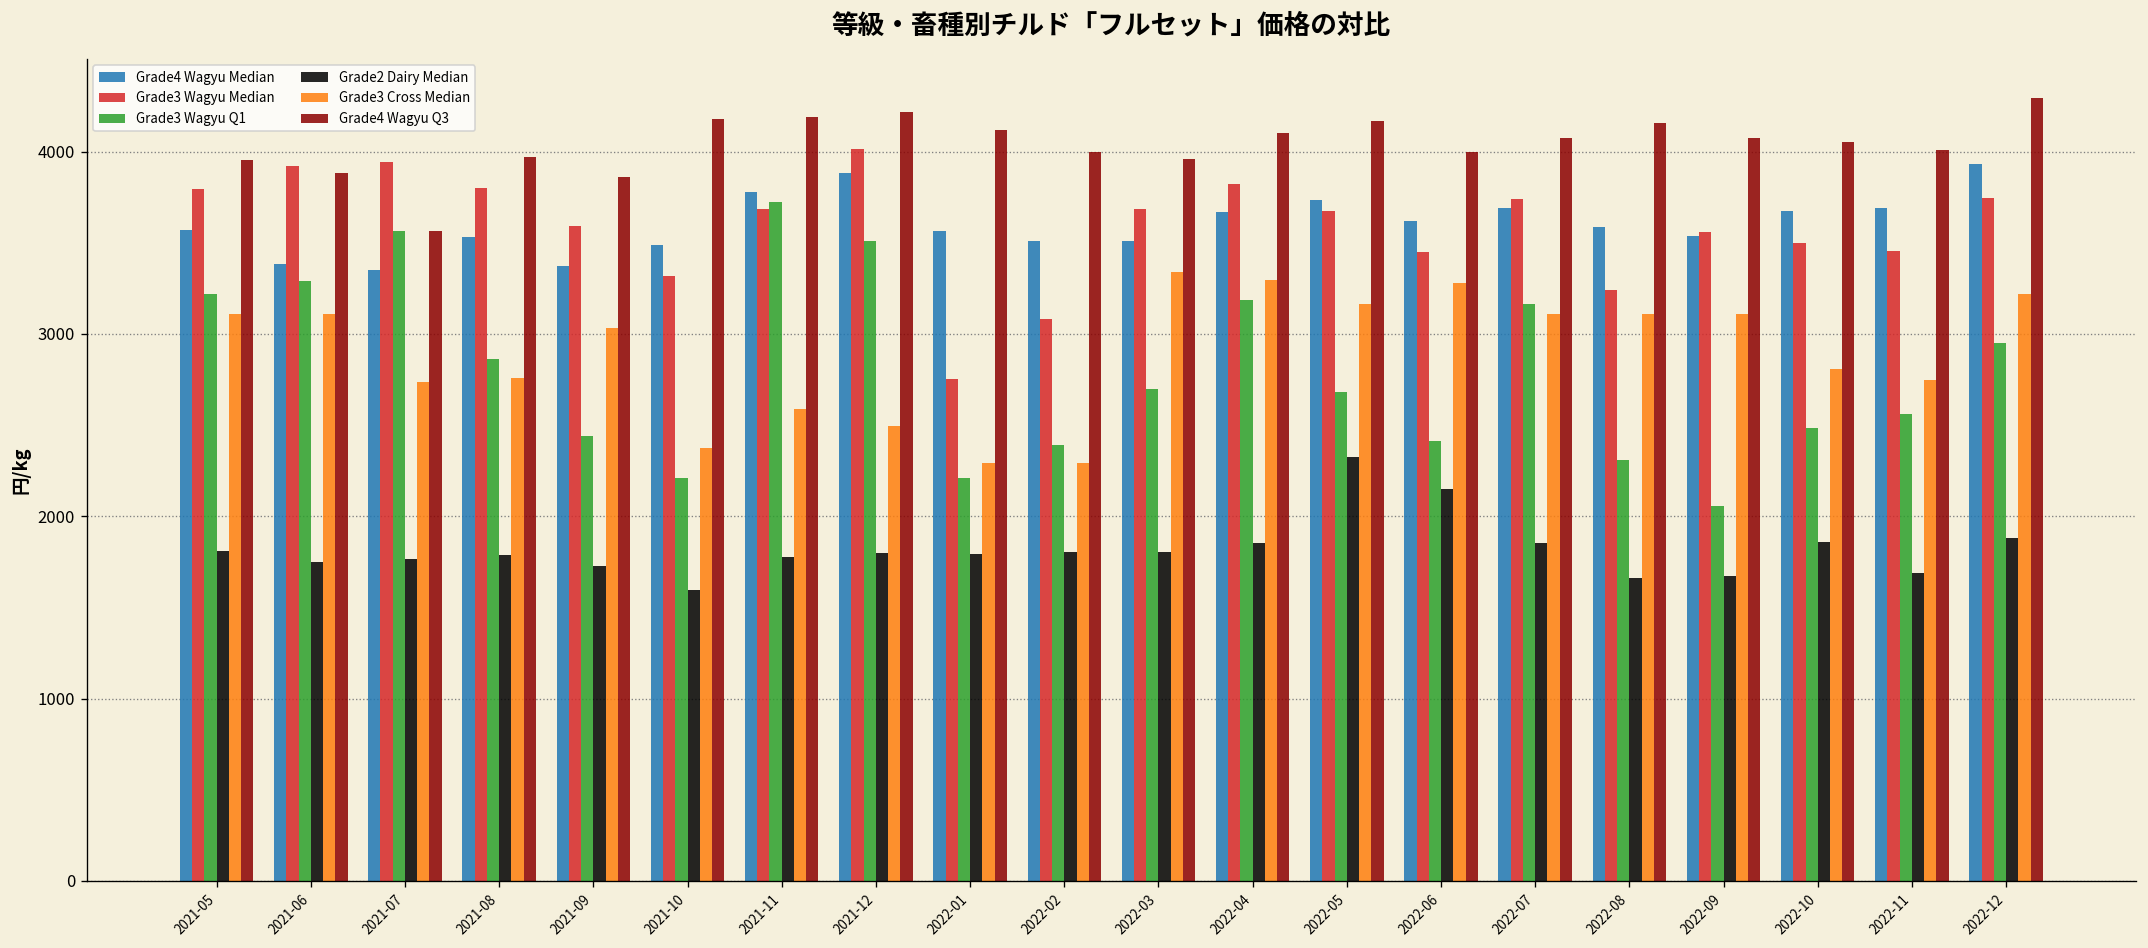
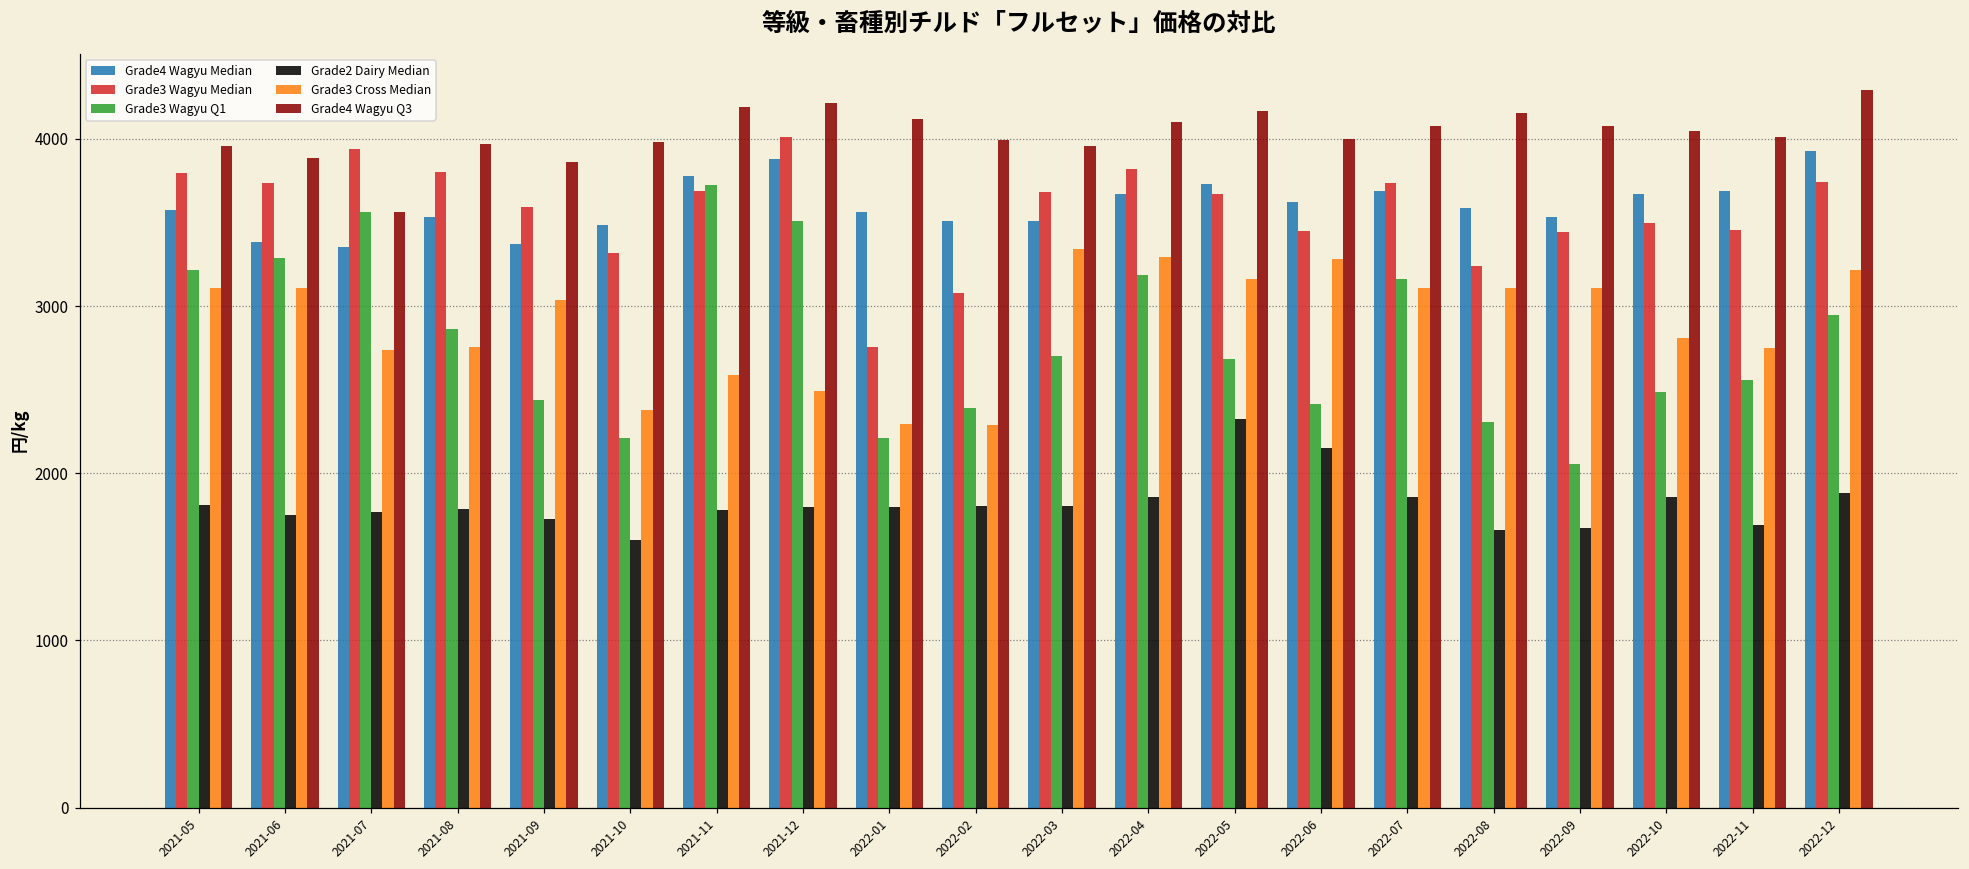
  {
    "Grade4 Wagyu Median": {
      "2021-05": 3570,
      "2021-06": 3390,
      "2021-07": 3350,
      "2021-08": 3530,
      "2021-09": 3370,
      "2021-10": 3490,
      "2021-11": 3780,
      "2021-12": 3880,
      "2022-01": 3560,
      "2022-02": 3510,
      "2022-03": 3510,
      "2022-04": 3670,
      "2022-05": 3730,
      "2022-06": 3620,
      "2022-07": 3690,
      "2022-08": 3590,
      "2022-09": 3540,
      "2022-10": 3670,
      "2022-11": 3690,
      "2022-12": 3930
    },
    "Grade3 Wagyu Median": {
      "2021-05": 3800,
-     "2021-06": 3920,
+     "2021-06": 3740,
      "2021-07": 3940,
      "2021-08": 3800,
      "2021-09": 3590,
      "2021-10": 3320,
      "2021-11": 3690,
      "2021-12": 4010,
      "2022-01": 2750,
      "2022-02": 3080,
      "2022-03": 3680,
      "2022-04": 3820,
      "2022-05": 3670,
      "2022-06": 3450,
      "2022-07": 3740,
      "2022-08": 3240,
-     "2022-09": 3560,
+     "2022-09": 3450,
      "2022-10": 3500,
      "2022-11": 3460,
      "2022-12": 3740
    },
    "Grade3 Wagyu Q1": {
      "2021-05": 3220,
      "2021-06": 3290,
      "2021-07": 3560,
      "2021-08": 2870,
      "2021-09": 2440,
      "2021-10": 2210,
      "2021-11": 3720,
      "2021-12": 3510,
      "2022-01": 2210,
      "2022-02": 2390,
      "2022-03": 2700,
      "2022-04": 3190,
      "2022-05": 2680,
      "2022-06": 2420,
      "2022-07": 3160,
      "2022-08": 2310,
      "2022-09": 2050,
      "2022-10": 2480,
      "2022-11": 2560,
      "2022-12": 2950
    },
    "Grade2 Dairy Median": {
      "2021-05": 1810,
      "2021-06": 1750,
      "2021-07": 1770,
      "2021-08": 1790,
      "2021-09": 1730,
      "2021-10": 1600,
      "2021-11": 1780,
      "2021-12": 1800,
      "2022-01": 1800,
      "2022-02": 1810,
      "2022-03": 1810,
      "2022-04": 1860,
      "2022-05": 2320,
      "2022-06": 2150,
      "2022-07": 1860,
      "2022-08": 1660,
      "2022-09": 1670,
      "2022-10": 1860,
      "2022-11": 1690,
      "2022-12": 1880
    },
    "Grade3 Cross Median": {
      "2021-05": 3110,
      "2021-06": 3110,
      "2021-07": 2740,
      "2021-08": 2760,
      "2021-09": 3040,
      "2021-10": 2380,
      "2021-11": 2590,
      "2021-12": 2490,
      "2022-01": 2290,
      "2022-02": 2290,
      "2022-03": 3340,
      "2022-04": 3290,
      "2022-05": 3160,
      "2022-06": 3280,
      "2022-07": 3110,
      "2022-08": 3110,
      "2022-09": 3110,
      "2022-10": 2810,
      "2022-11": 2750,
      "2022-12": 3220
    },
    "Grade4 Wagyu Q3": {
      "2021-05": 3960,
      "2021-06": 3880,
      "2021-07": 3560,
      "2021-08": 3970,
      "2021-09": 3860,
-     "2021-10": 4180,
+     "2021-10": 3980,
      "2021-11": 4190,
      "2021-12": 4220,
      "2022-01": 4120,
      "2022-02": 4000,
      "2022-03": 3960,
      "2022-04": 4100,
      "2022-05": 4170,
      "2022-06": 4000,
      "2022-07": 4080,
      "2022-08": 4160,
      "2022-09": 4080,
      "2022-10": 4050,
      "2022-11": 4010,
      "2022-12": 4300
    }
  }
